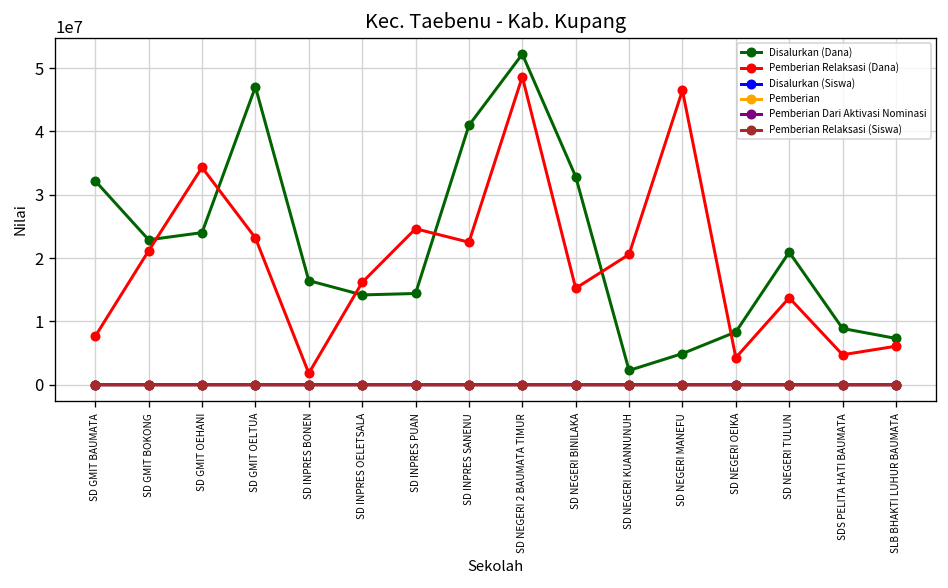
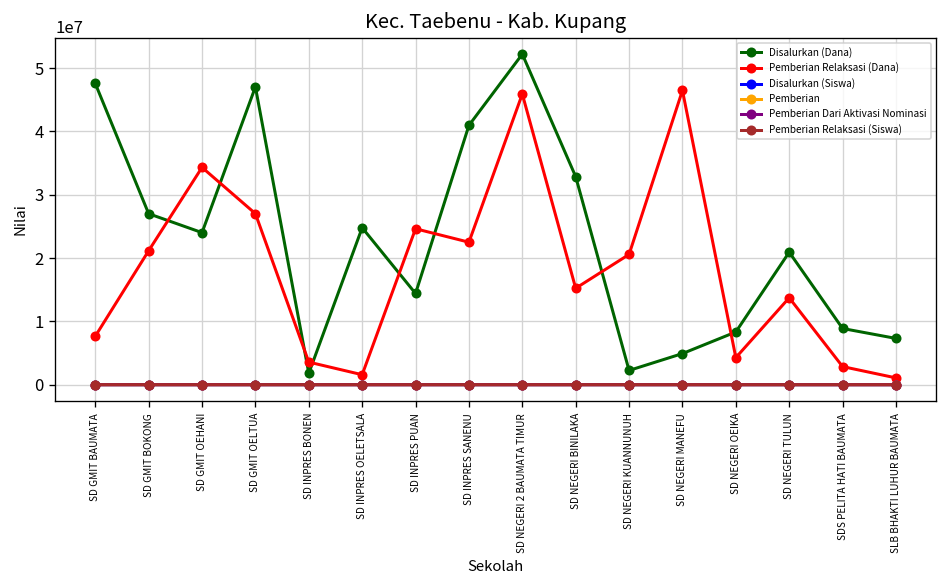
  {
    "Disalurkan (Dana)": {
-     "SD GMIT BAUMATA": 32000000,
-     "SD GMIT BOKONG": 23000000,
+     "SD GMIT BAUMATA": 48000000,
+     "SD GMIT BOKONG": 27000000,
      "SD GMIT OEHANI": 24000000,
      "SD GMIT OELTUA": 47000000,
-     "SD INPRES BONEN": 16000000,
-     "SD INPRES OELETSALA": 14000000,
+     "SD INPRES BONEN": 2000000,
+     "SD INPRES OELETSALA": 25000000,
      "SD INPRES PUAN": 14000000,
      "SD INPRES SANENU": 41000000,
      "SD NEGERI 2 BAUMATA TIMUR": 52000000,
      "SD NEGERI BINILAKA": 33000000,
      "SD NEGERI KUANNUNUH": 2000000,
      "SD NEGERI MANEFU": 5000000,
      "SD NEGERI OEIKA": 8000000,
      "SD NEGERI TULUN": 21000000,
      "SDS PELITA HATI BAUMATA": 9000000,
      "SLB BHAKTI LUHUR BAUMATA": 7000000
    },
    "Pemberian Relaksasi (Dana)": {
      "SD GMIT BAUMATA": 8000000,
      "SD GMIT BOKONG": 21000000,
      "SD GMIT OEHANI": 34000000,
-     "SD GMIT OELTUA": 23000000,
-     "SD INPRES BONEN": 2000000,
-     "SD INPRES OELETSALA": 16000000,
+     "SD GMIT OELTUA": 27000000,
+     "SD INPRES BONEN": 4000000,
+     "SD INPRES OELETSALA": 2000000,
      "SD INPRES PUAN": 25000000,
      "SD INPRES SANENU": 23000000,
-     "SD NEGERI 2 BAUMATA TIMUR": 49000000,
+     "SD NEGERI 2 BAUMATA TIMUR": 46000000,
      "SD NEGERI BINILAKA": 15000000,
      "SD NEGERI KUANNUNUH": 21000000,
      "SD NEGERI MANEFU": 46000000,
      "SD NEGERI OEIKA": 4000000,
      "SD NEGERI TULUN": 14000000,
-     "SDS PELITA HATI BAUMATA": 5000000,
-     "SLB BHAKTI LUHUR BAUMATA": 6000000
+     "SDS PELITA HATI BAUMATA": 3000000,
+     "SLB BHAKTI LUHUR BAUMATA": 1000000
    },
    "Pemberian Relaksasi (Siswa)": {
      "SD GMIT BAUMATA": 0,
      "SD GMIT BOKONG": 0,
      "SD GMIT OEHANI": 0,
      "SD GMIT OELTUA": 0,
      "SD INPRES BONEN": 0,
      "SD INPRES OELETSALA": 0,
      "SD INPRES PUAN": 0,
      "SD INPRES SANENU": 0,
      "SD NEGERI 2 BAUMATA TIMUR": 0,
      "SD NEGERI BINILAKA": 0,
      "SD NEGERI KUANNUNUH": 0,
      "SD NEGERI MANEFU": 0,
      "SD NEGERI OEIKA": 0,
      "SD NEGERI TULUN": 0,
      "SDS PELITA HATI BAUMATA": 0,
      "SLB BHAKTI LUHUR BAUMATA": 0
    }
  }
